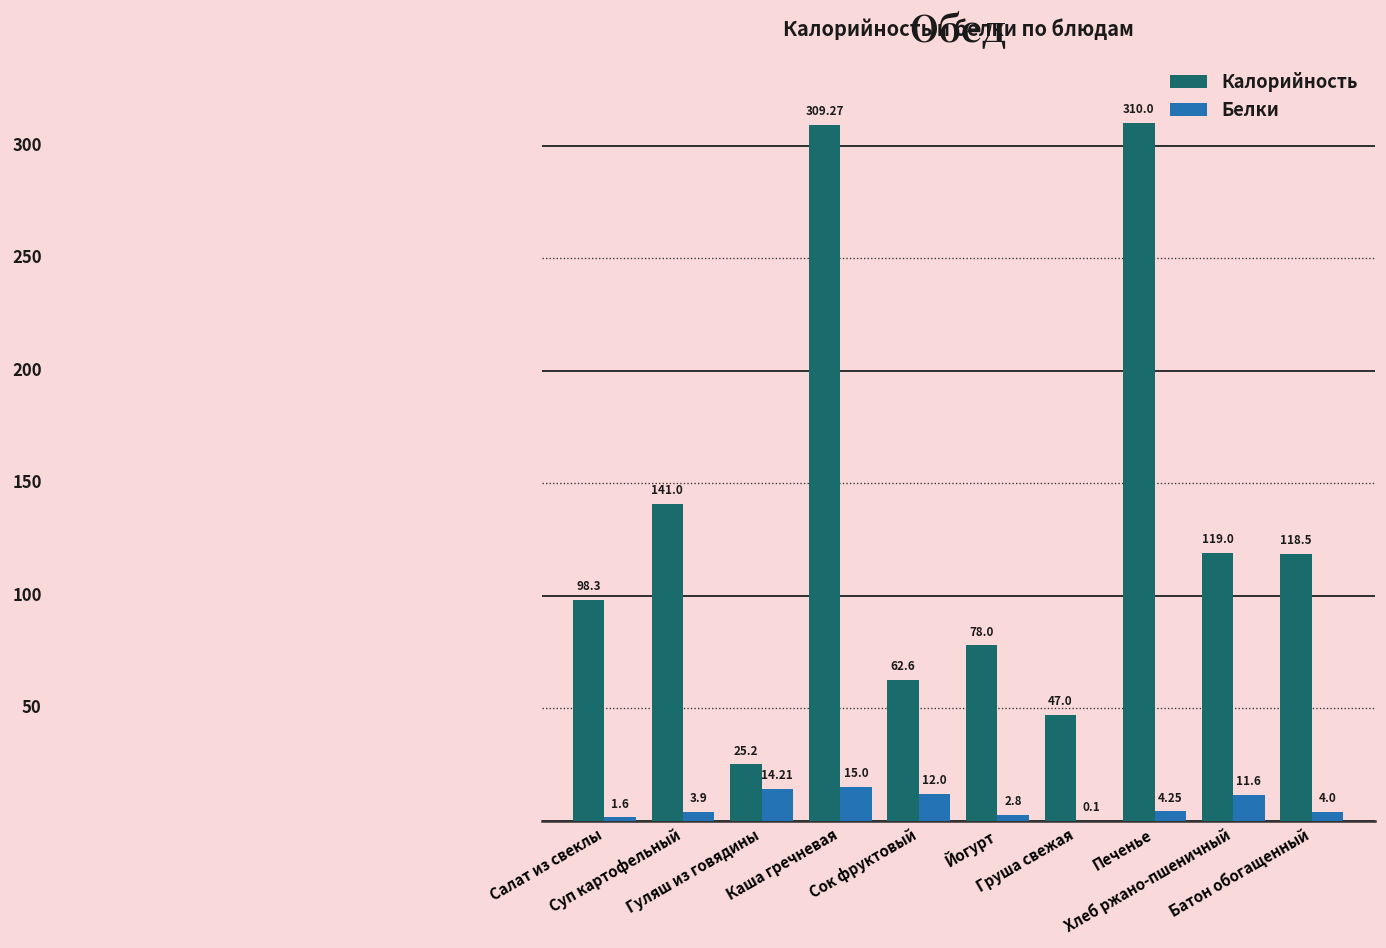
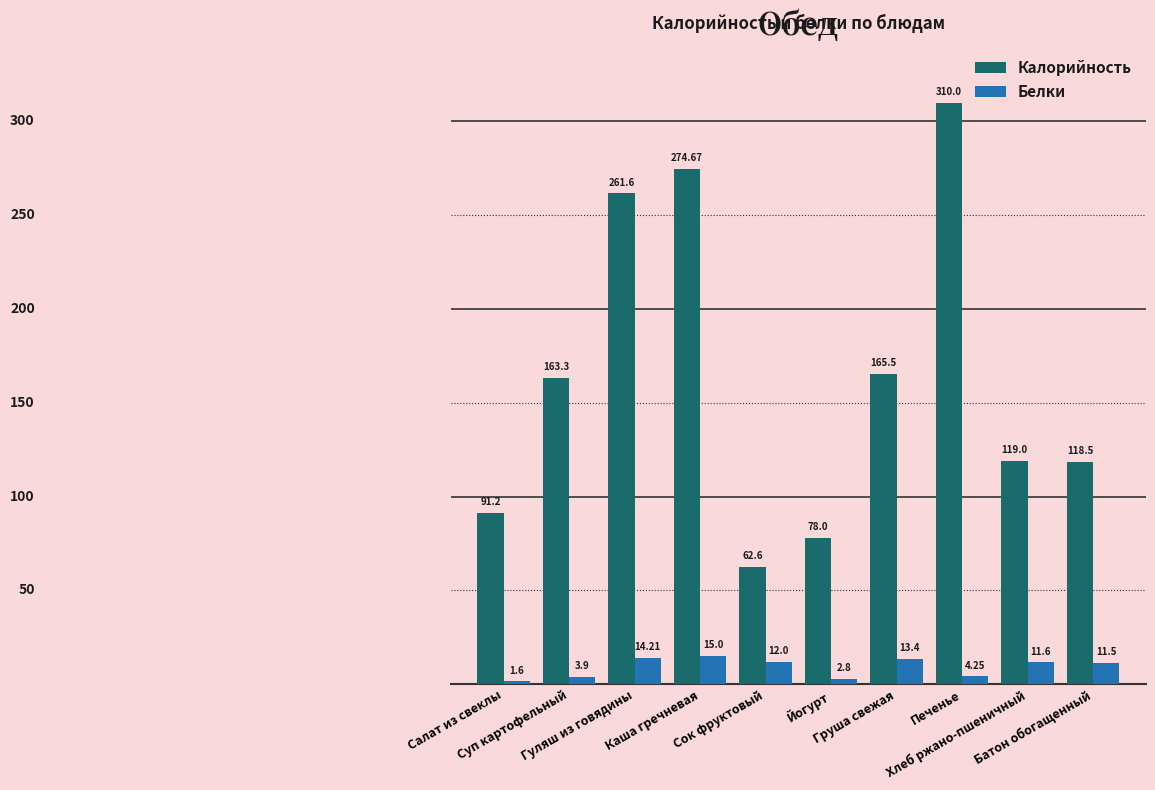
  {
    "Калорийность": {
-     "Салат из свеклы": 98.3,
-     "Суп картофельный": 141.0,
-     "Гуляш из говядины": 25.2,
-     "Каша гречневая": 309.27,
+     "Салат из свеклы": 91.2,
+     "Суп картофельный": 163.3,
+     "Гуляш из говядины": 261.6,
+     "Каша гречневая": 274.67,
      "Сок фруктовый": 62.6,
      "Йогурт": 78.0,
-     "Груша свежая": 47.0,
+     "Груша свежая": 165.5,
      "Печенье": 310.0,
      "Хлеб ржано-пшеничный": 119.0,
      "Батон обогащенный": 118.5
    },
    "Белки": {
      "Салат из свеклы": 1.6,
      "Суп картофельный": 3.9,
      "Гуляш из говядины": 14.21,
      "Каша гречневая": 15.0,
      "Сок фруктовый": 12.0,
      "Йогурт": 2.8,
-     "Груша свежая": 0.1,
+     "Груша свежая": 13.4,
      "Печенье": 4.25,
      "Хлеб ржано-пшеничный": 11.6,
-     "Батон обогащенный": 4.0
+     "Батон обогащенный": 11.5
    }
  }
